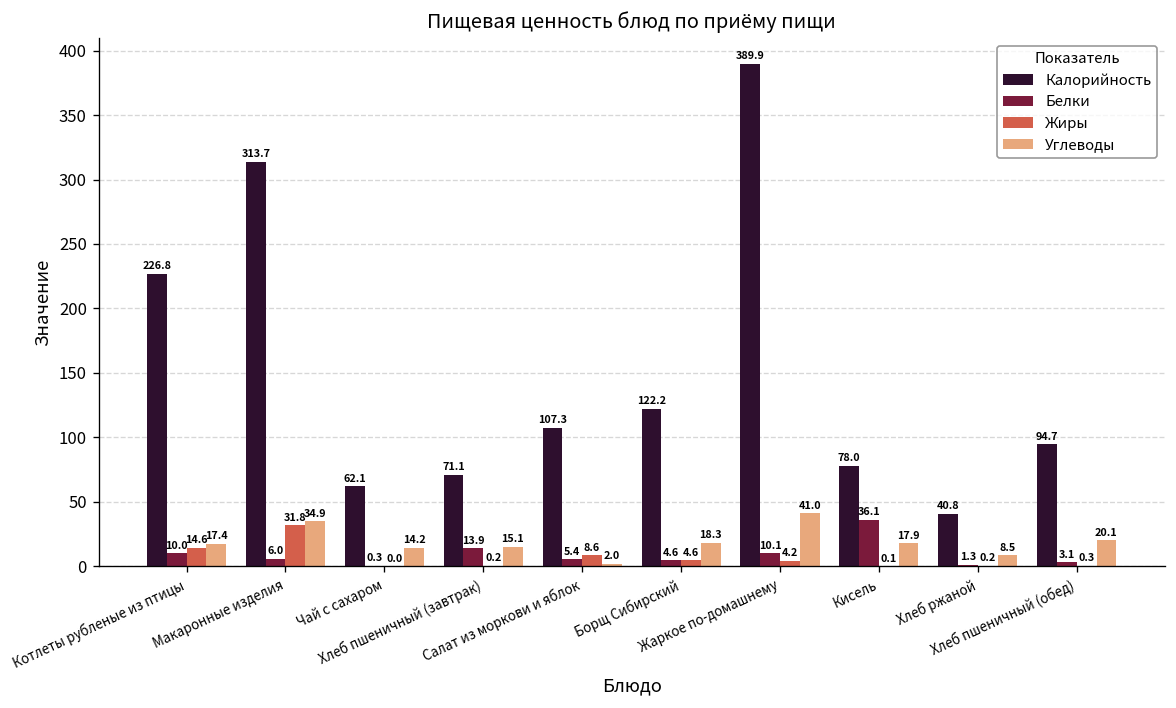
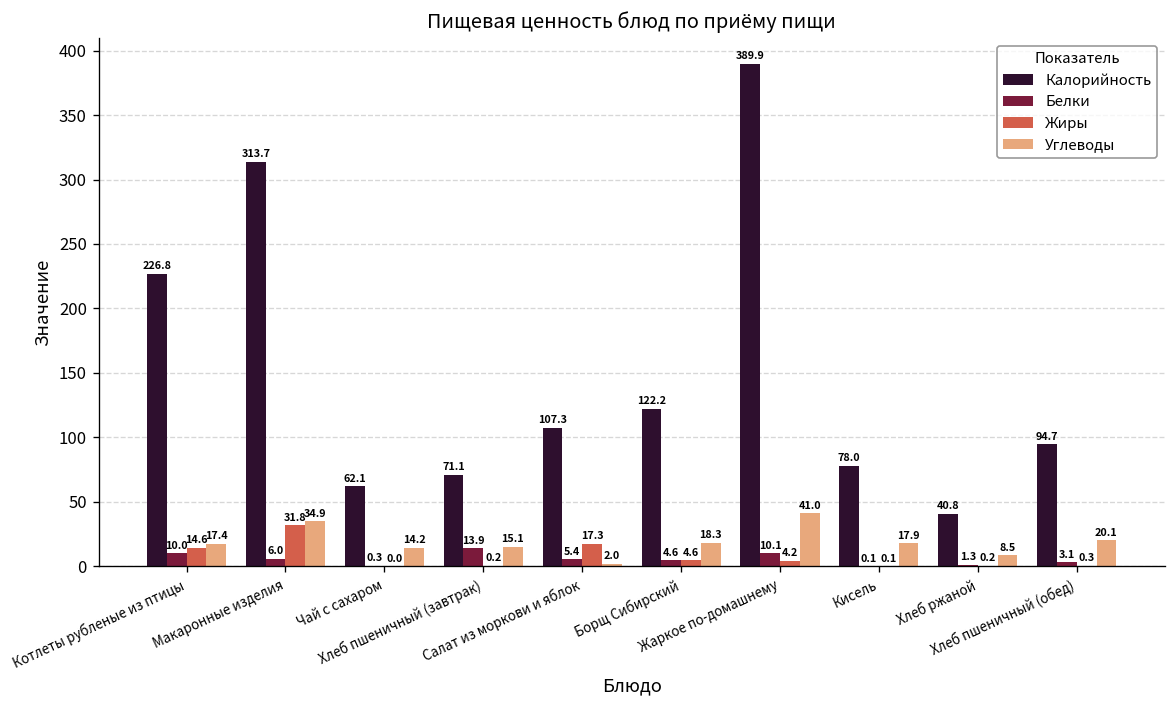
  {
    "Калорийность": {
      "Котлеты рубленые из птицы": 226.8,
      "Макаронные изделия": 313.7,
      "Чай с сахаром": 62.1,
      "Хлеб пшеничный (завтрак)": 71.1,
      "Салат из моркови и яблок": 107.3,
      "Борщ Сибирский": 122.2,
      "Жаркое по-домашнему": 389.9,
      "Кисель": 78.0,
      "Хлеб ржаной": 40.8,
      "Хлеб пшеничный (обед)": 94.7
    },
    "Белки": {
      "Котлеты рубленые из птицы": 10.0,
      "Макаронные изделия": 6.0,
      "Чай с сахаром": 0.3,
      "Хлеб пшеничный (завтрак)": 13.9,
      "Салат из моркови и яблок": 5.4,
      "Борщ Сибирский": 4.6,
      "Жаркое по-домашнему": 10.1,
-     "Кисель": 36.1,
+     "Кисель": 0.1,
      "Хлеб ржаной": 1.3,
      "Хлеб пшеничный (обед)": 3.1
    },
    "Жиры": {
      "Котлеты рубленые из птицы": 14.6,
      "Макаронные изделия": 31.8,
      "Чай с сахаром": 0.0,
      "Хлеб пшеничный (завтрак)": 0.2,
-     "Салат из моркови и яблок": 8.6,
+     "Салат из моркови и яблок": 17.3,
      "Борщ Сибирский": 4.6,
      "Жаркое по-домашнему": 4.2,
      "Кисель": 0.1,
      "Хлеб ржаной": 0.2,
      "Хлеб пшеничный (обед)": 0.3
    },
    "Углеводы": {
      "Котлеты рубленые из птицы": 17.4,
      "Макаронные изделия": 34.9,
      "Чай с сахаром": 14.2,
      "Хлеб пшеничный (завтрак)": 15.1,
      "Салат из моркови и яблок": 2.0,
      "Борщ Сибирский": 18.3,
      "Жаркое по-домашнему": 41.0,
      "Кисель": 17.9,
      "Хлеб ржаной": 8.5,
      "Хлеб пшеничный (обед)": 20.1
    }
  }
